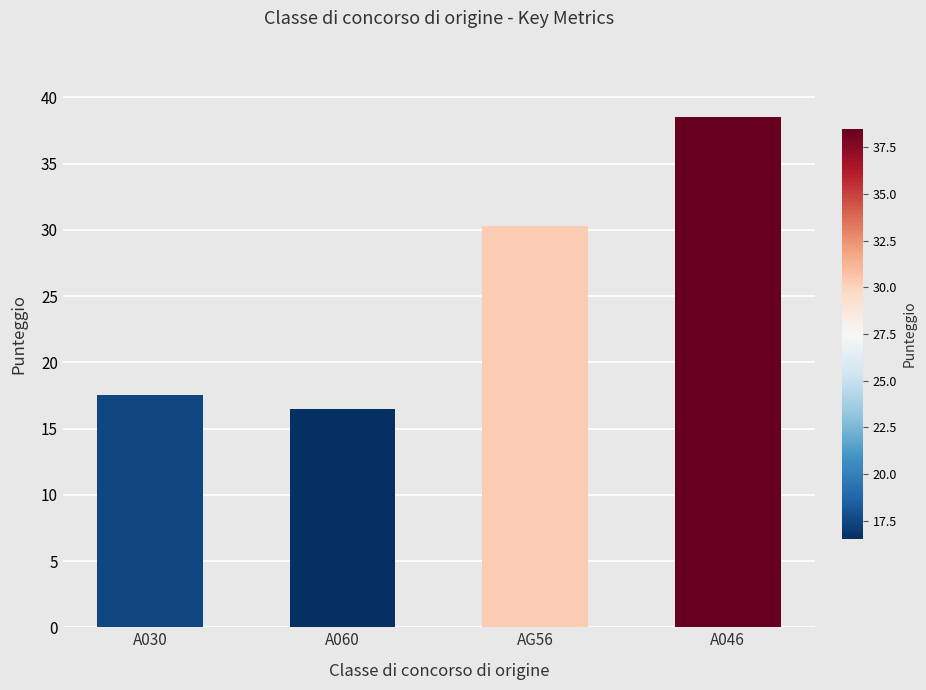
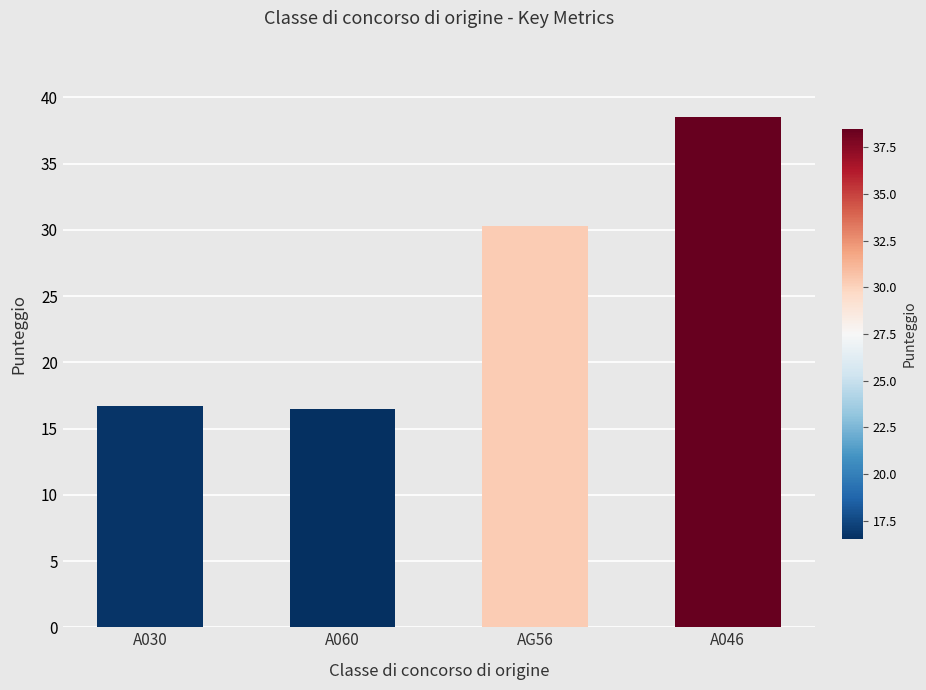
  {
-   "A030": 17.5,
+   "A030": 16.7,
    "A060": 16.5,
    "AG56": 30.3,
    "A046": 38.5
  }
